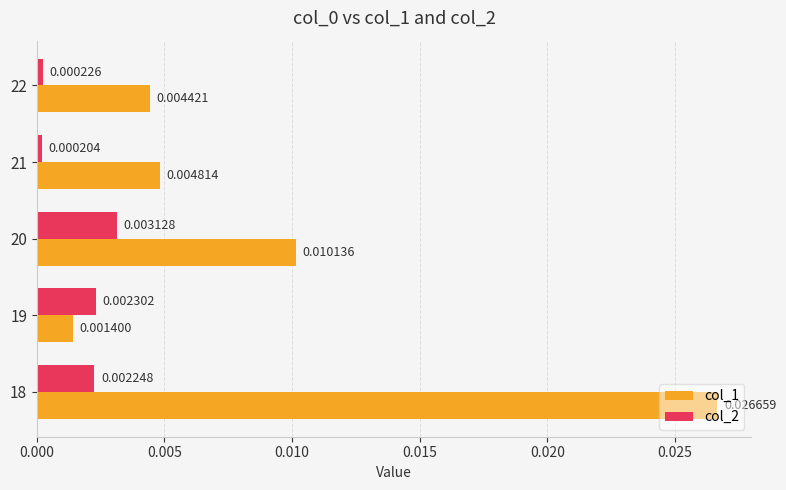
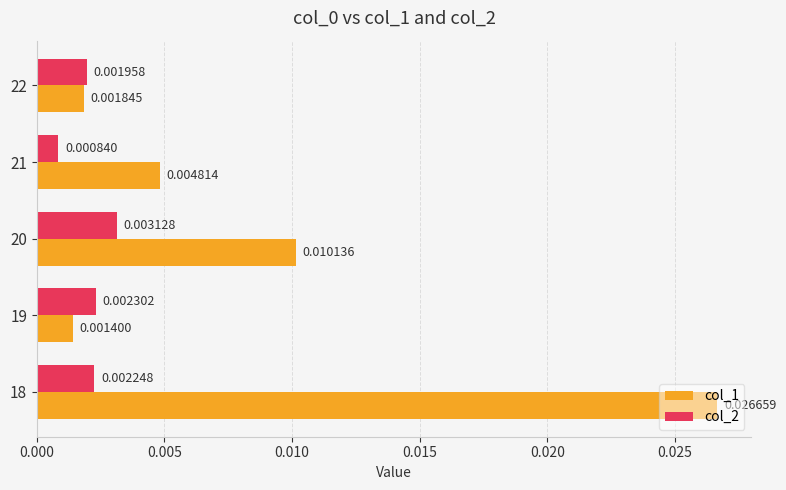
  {
    "col_1": {
-     "22": 0.004421,
+     "22": 0.001845,
      "21": 0.004814,
      "20": 0.010136,
      "19": 0.001400
    },
    "col_2": {
-     "22": 0.000226,
-     "21": 0.000204,
+     "22": 0.001958,
+     "21": 0.000840,
      "20": 0.003128,
      "19": 0.002302,
      "18": 0.002248
    }
  }
